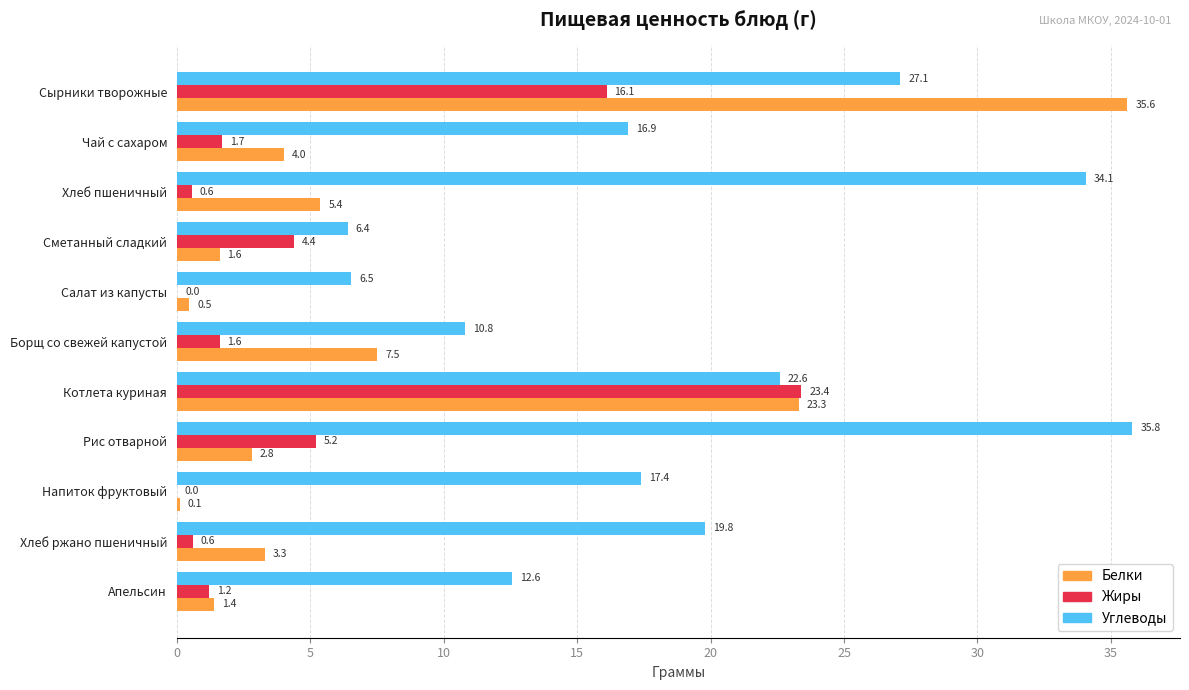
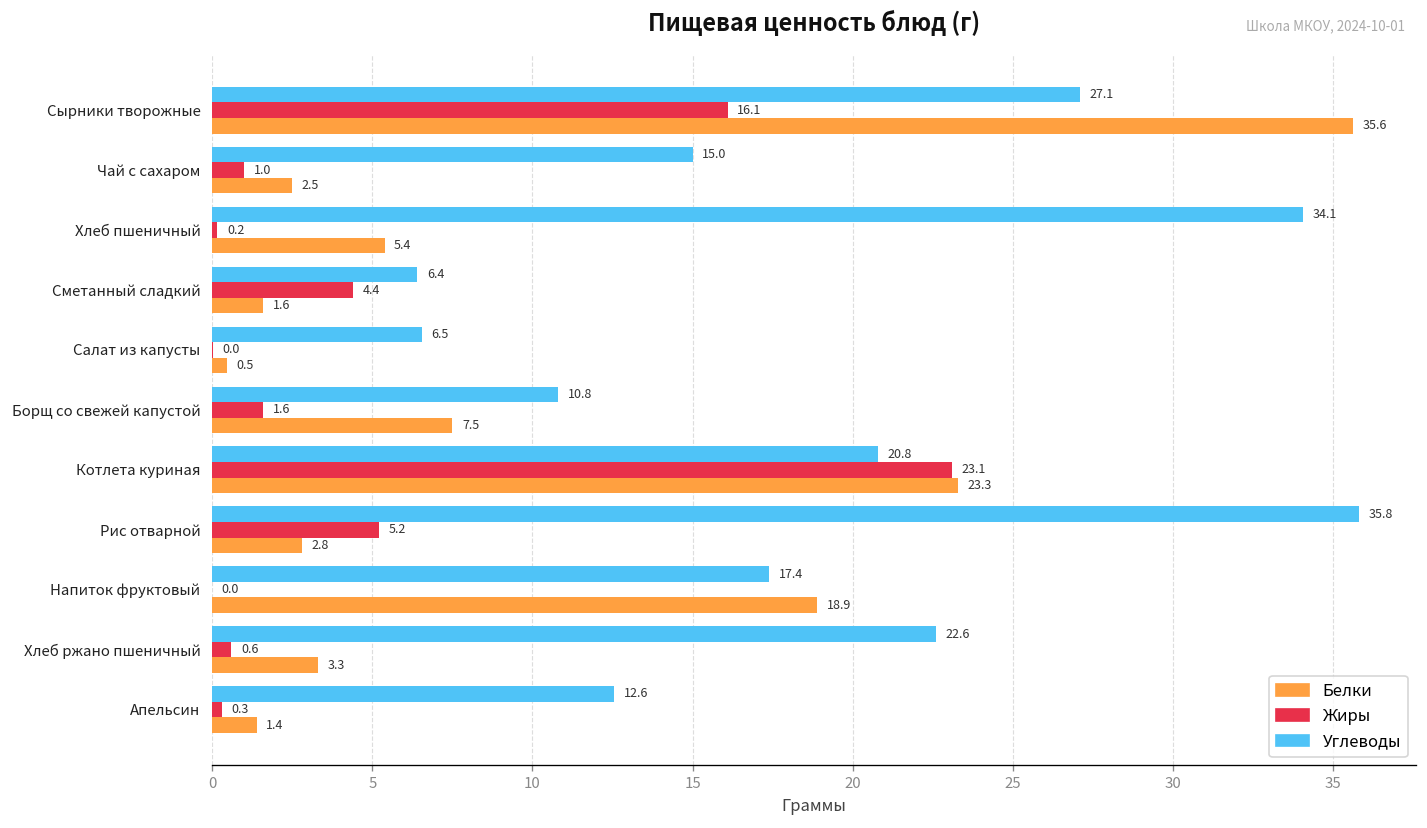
  {
    "Белки": {
      "Сырники творожные": 35.6,
-     "Чай с сахаром": 4.0,
+     "Чай с сахаром": 2.5,
      "Хлеб пшеничный": 5.4,
      "Сметанный сладкий": 1.6,
      "Салат из капусты": 0.5,
      "Борщ со свежей капустой": 7.5,
      "Котлета куриная": 23.3,
      "Рис отварной": 2.8,
-     "Напиток фруктовый": 0.1,
+     "Напиток фруктовый": 18.9,
      "Хлеб ржано пшеничный": 3.3,
      "Апельсин": 1.4
    },
    "Жиры": {
      "Сырники творожные": 16.1,
-     "Чай с сахаром": 1.7,
-     "Хлеб пшеничный": 0.6,
+     "Чай с сахаром": 1.0,
+     "Хлеб пшеничный": 0.2,
      "Сметанный сладкий": 4.4,
      "Салат из капусты": 0.0,
      "Борщ со свежей капустой": 1.6,
-     "Котлета куриная": 23.4,
+     "Котлета куриная": 23.1,
      "Рис отварной": 5.2,
      "Напиток фруктовый": 0.0,
      "Хлеб ржано пшеничный": 0.6,
-     "Апельсин": 1.2
+     "Апельсин": 0.3
    },
    "Углеводы": {
      "Сырники творожные": 27.1,
-     "Чай с сахаром": 16.9,
+     "Чай с сахаром": 15.0,
      "Хлеб пшеничный": 34.1,
      "Сметанный сладкий": 6.4,
      "Салат из капусты": 6.5,
      "Борщ со свежей капустой": 10.8,
-     "Котлета куриная": 22.6,
+     "Котлета куриная": 20.8,
      "Рис отварной": 35.8,
      "Напиток фруктовый": 17.4,
-     "Хлеб ржано пшеничный": 19.8,
+     "Хлеб ржано пшеничный": 22.6,
      "Апельсин": 12.6
    }
  }
